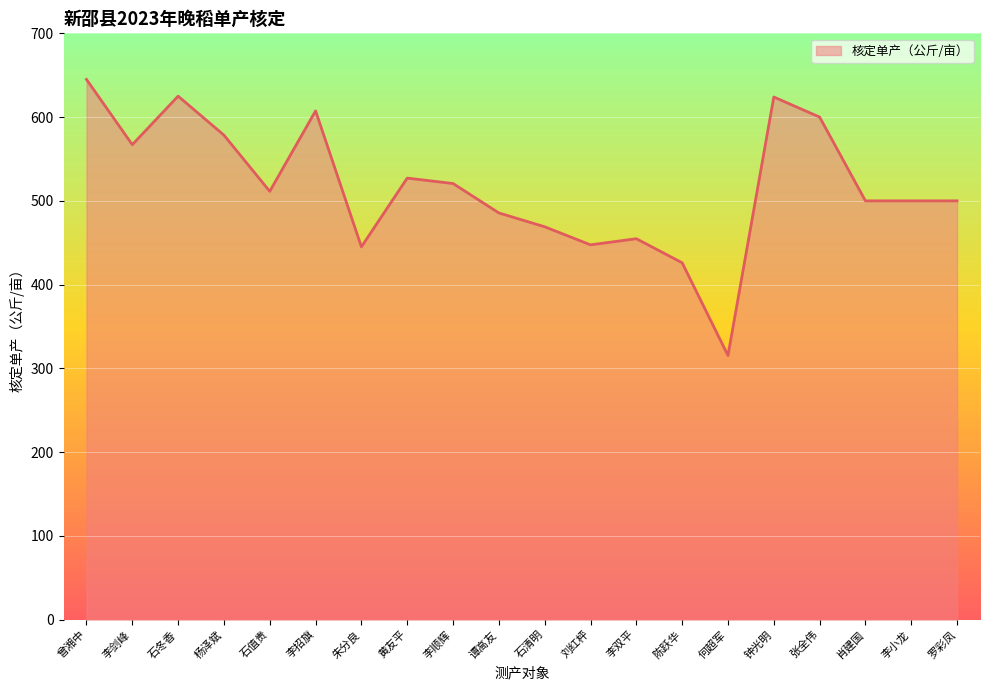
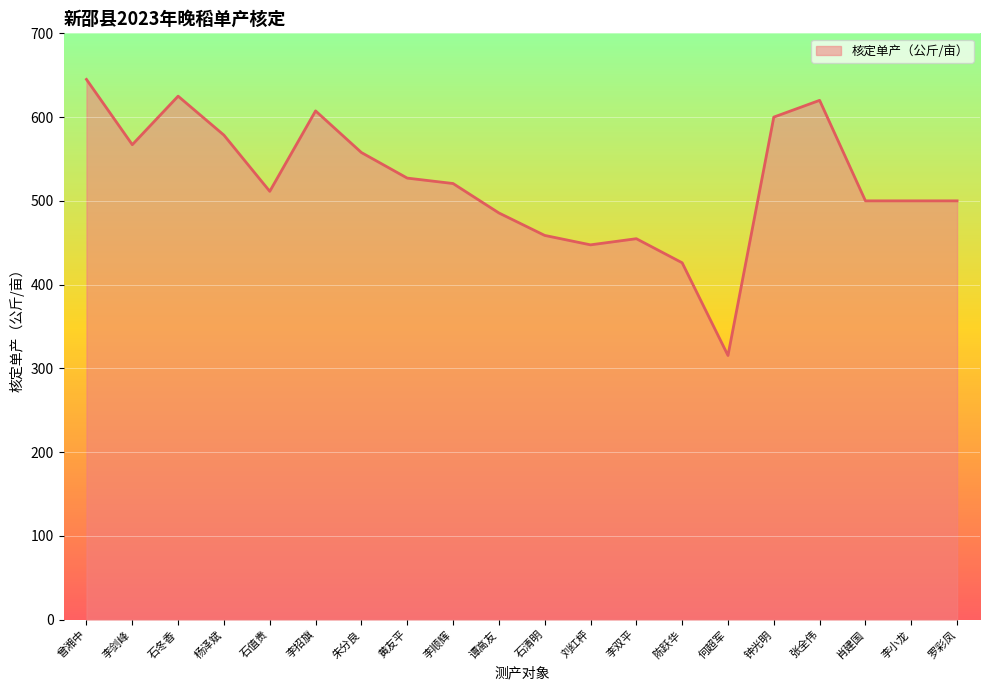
  {
    "曾湘中": 650,
    "李剑峰": 570,
    "石冬香": 620,
    "杨泽斌": 580,
    "石值贵": 510,
    "李招旗": 610,
-   "朱分良": 450,
+   "朱分良": 560,
    "黄友平": 530,
    "李顺辉": 520,
    "谭高友": 490,
-   "石清明": 470,
+   "石清明": 460,
    "刘红枰": 450,
    "李双平": 450,
    "陈跃华": 430,
    "何超军": 320,
-   "钟光明": 620,
-   "张全伟": 600,
+   "钟光明": 600,
+   "张全伟": 620,
    "肖建国": 500,
    "李小龙": 500,
    "罗彩凤": 500
  }
